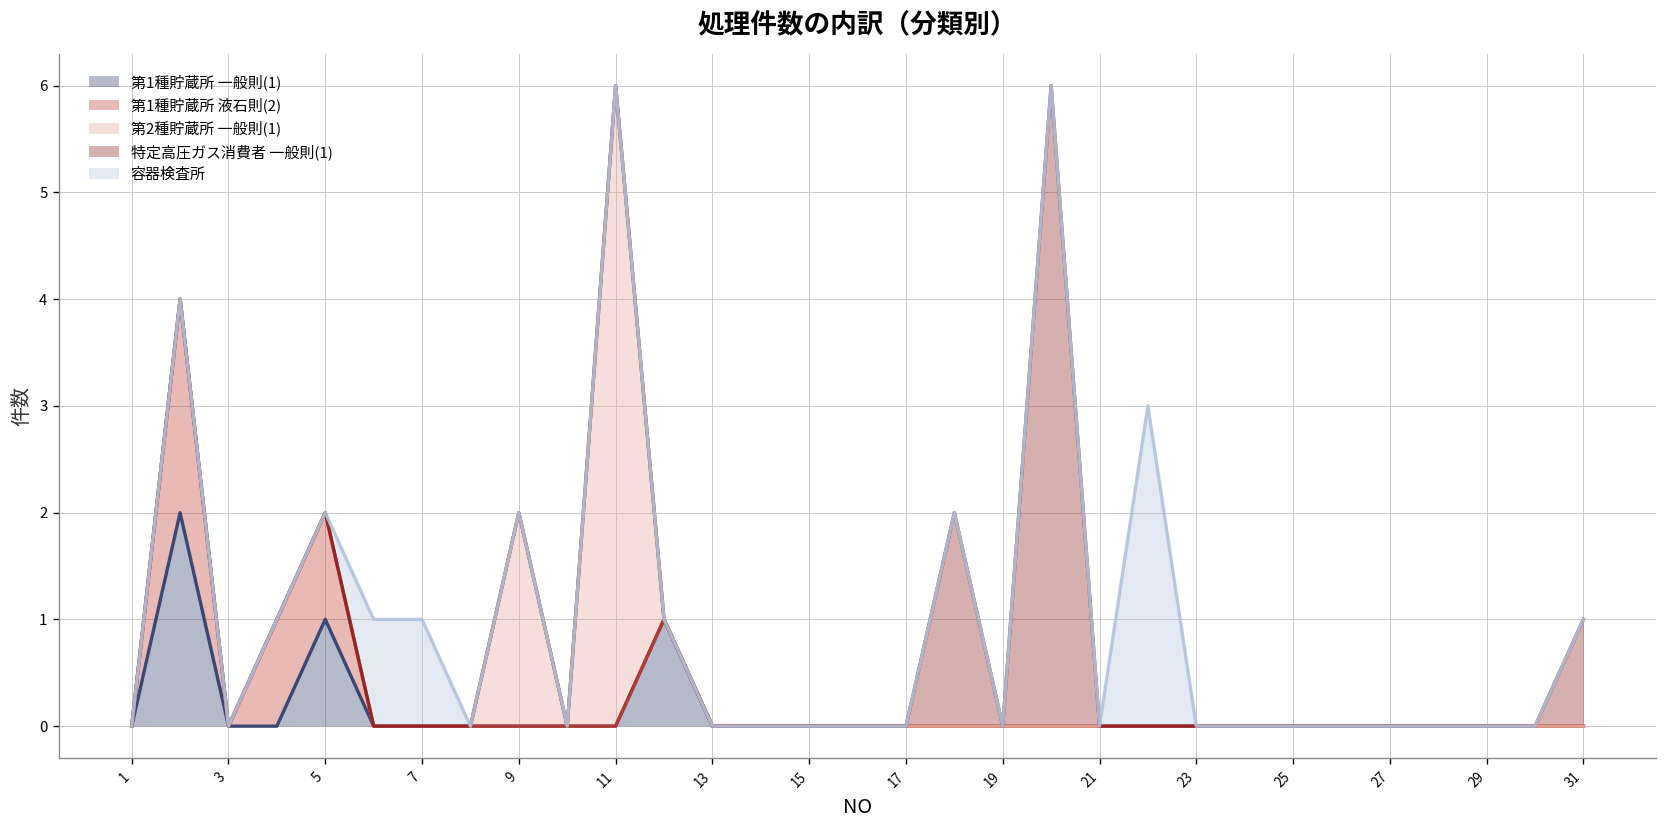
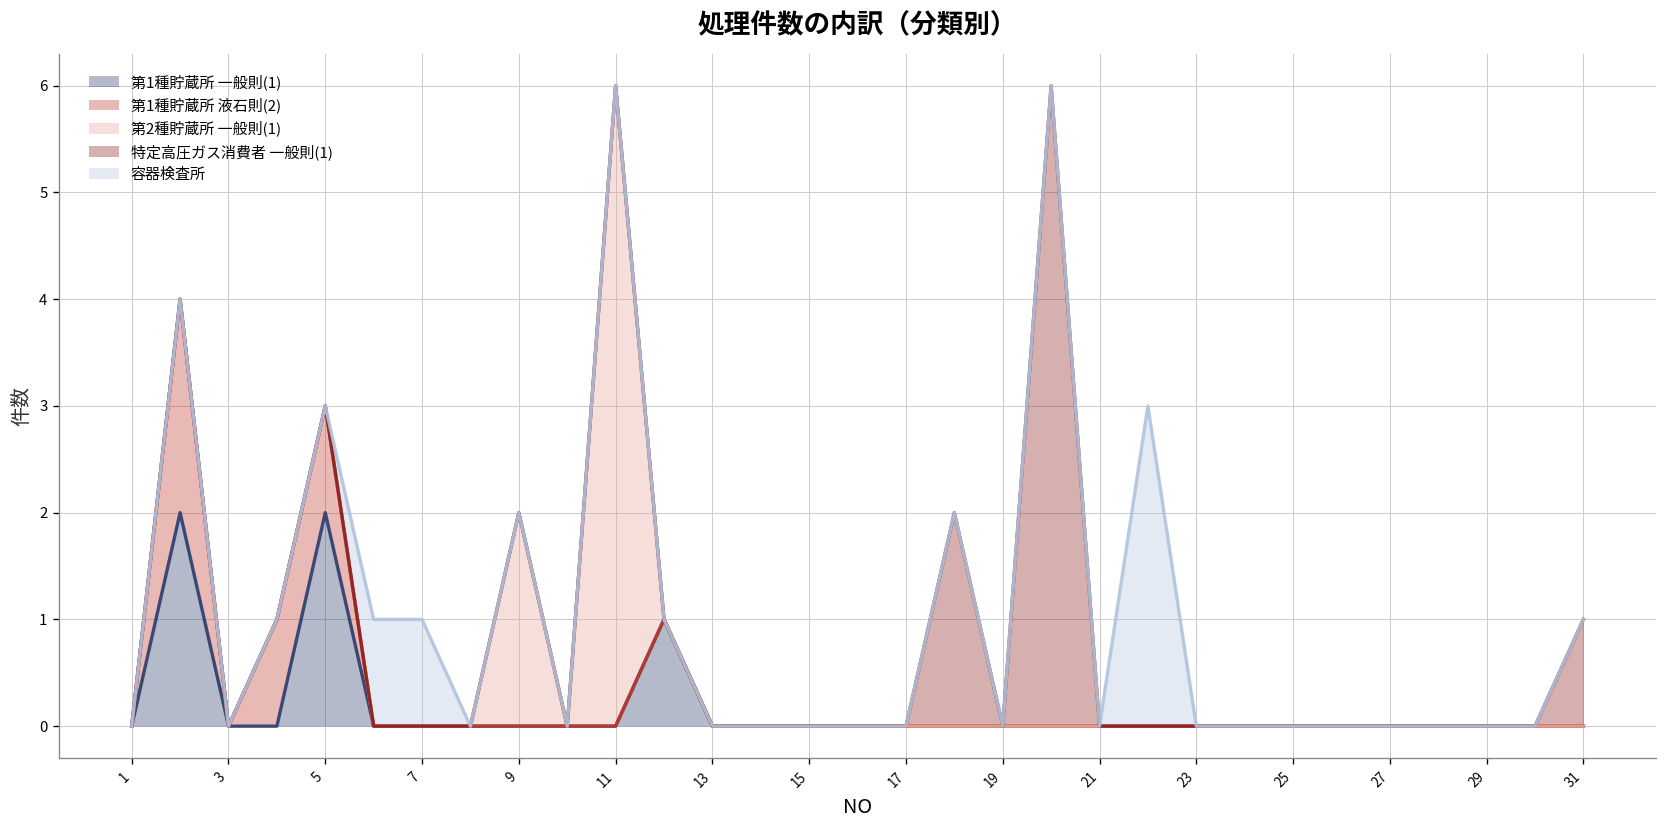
  {
    "第1種貯蔵所 一般則(1)": {
-     "5": 1
+     "5": 2
    }
  }
